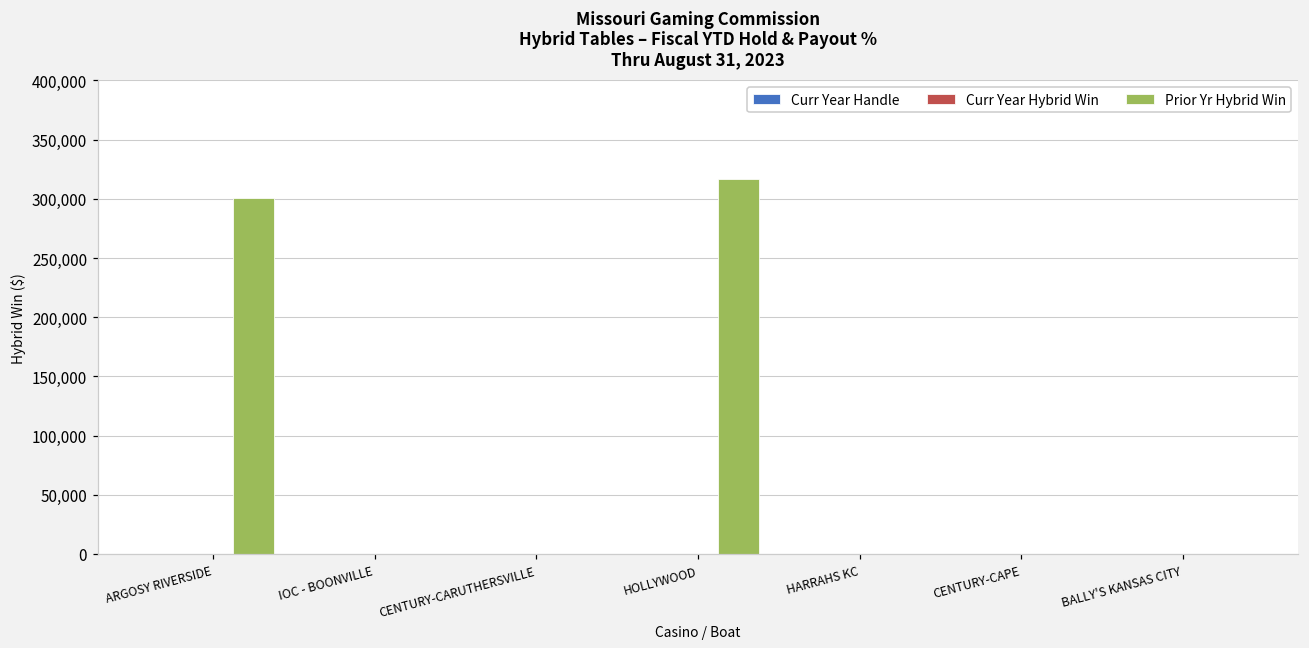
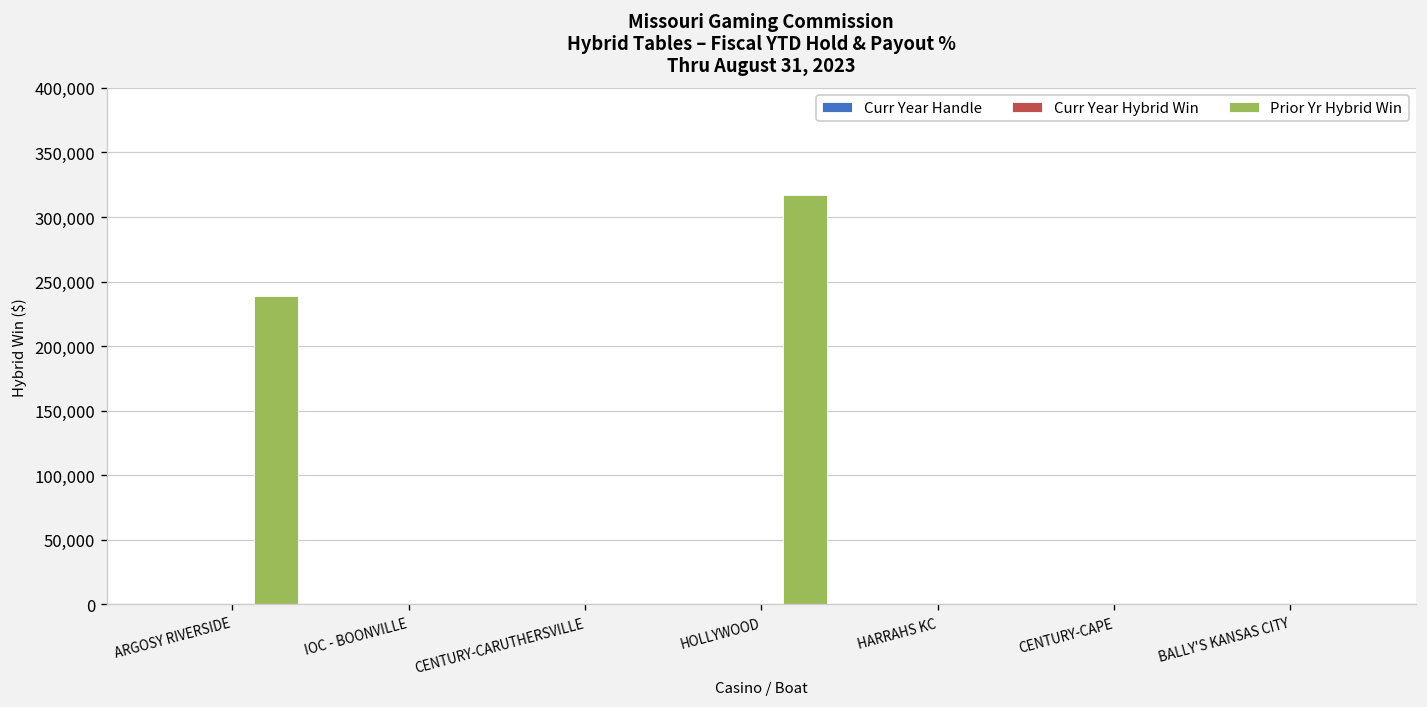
  {
    "Curr Year Handle": {
      "ARGOSY RIVERSIDE": "0",
      "IOC - BOONVILLE": "0",
      "CENTURY-CARUTHERSVILLE": "0",
      "HOLLYWOOD": "0",
      "HARRAHS KC": "0",
      "CENTURY-CAPE": "0",
      "BALLY'S KANSAS CITY": "0"
    },
    "Curr Year Hybrid Win": {
      "ARGOSY RIVERSIDE": "0",
      "IOC - BOONVILLE": "0",
      "CENTURY-CARUTHERSVILLE": "0",
      "HOLLYWOOD": "0",
      "HARRAHS KC": "0",
      "CENTURY-CAPE": "0",
      "BALLY'S KANSAS CITY": "0"
    },
    "Prior Yr Hybrid Win": {
-     "ARGOSY RIVERSIDE": "301,000",
+     "ARGOSY RIVERSIDE": "239,000",
      "IOC - BOONVILLE": "0",
      "CENTURY-CARUTHERSVILLE": "0",
      "HOLLYWOOD": "317,000",
      "HARRAHS KC": "0",
      "CENTURY-CAPE": "0",
      "BALLY'S KANSAS CITY": "0"
    }
  }
